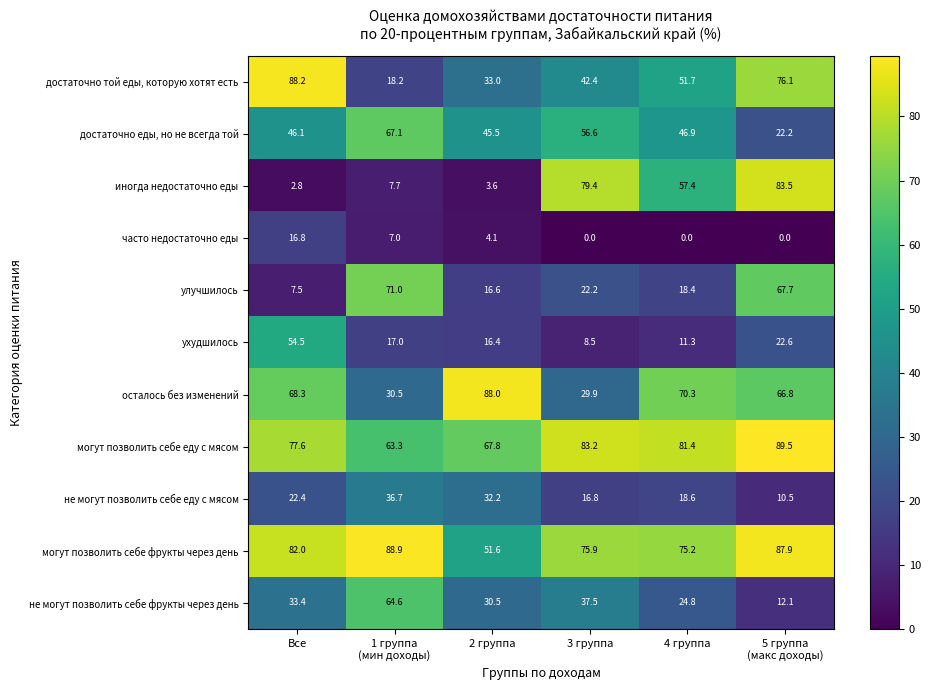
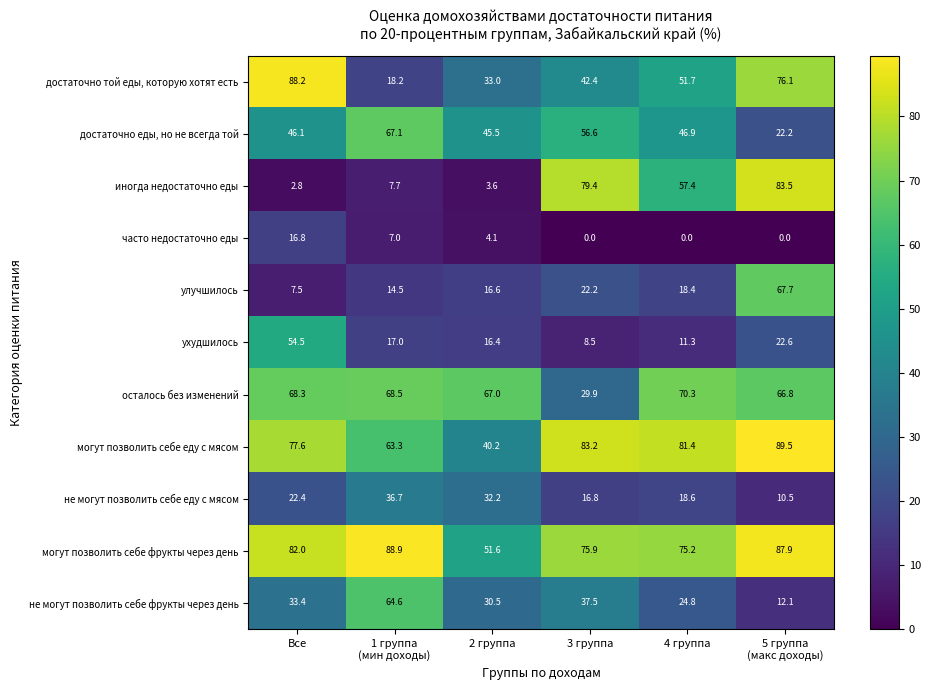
  {
    "достаточно той еды, которую хотят есть": {
      "Все": 88.2,
      "1 группа (мин доходы)": 18.2,
      "2 группа": 33.0,
      "3 группа": 42.4,
      "4 группа": 51.7,
      "5 группа (макс доходы)": 76.1
    },
    "достаточно еды, но не всегда той": {
      "Все": 46.1,
      "1 группа (мин доходы)": 67.1,
      "2 группа": 45.5,
      "3 группа": 56.6,
      "4 группа": 46.9,
      "5 группа (макс доходы)": 22.2
    },
    "иногда недостаточно еды": {
      "Все": 2.8,
      "1 группа (мин доходы)": 7.7,
      "2 группа": 3.6,
      "3 группа": 79.4,
      "4 группа": 57.4,
      "5 группа (макс доходы)": 83.5
    },
    "часто недостаточно еды": {
      "Все": 16.8,
      "1 группа (мин доходы)": 7.0,
      "2 группа": 4.1,
      "3 группа": 0.0,
      "4 группа": 0.0,
      "5 группа (макс доходы)": 0.0
    },
    "улучшилось": {
      "Все": 7.5,
-     "1 группа (мин доходы)": 71.0,
+     "1 группа (мин доходы)": 14.5,
      "2 группа": 16.6,
      "3 группа": 22.2,
      "4 группа": 18.4,
      "5 группа (макс доходы)": 67.7
    },
    "ухудшилось": {
      "Все": 54.5,
      "1 группа (мин доходы)": 17.0,
      "2 группа": 16.4,
      "3 группа": 8.5,
      "4 группа": 11.3,
      "5 группа (макс доходы)": 22.6
    },
    "осталось без изменений": {
      "Все": 68.3,
-     "1 группа (мин доходы)": 30.5,
-     "2 группа": 88.0,
+     "1 группа (мин доходы)": 68.5,
+     "2 группа": 67.0,
      "3 группа": 29.9,
      "4 группа": 70.3,
      "5 группа (макс доходы)": 66.8
    },
    "могут позволить себе еду с мясом": {
      "Все": 77.6,
      "1 группа (мин доходы)": 63.3,
-     "2 группа": 67.8,
+     "2 группа": 40.2,
      "3 группа": 83.2,
      "4 группа": 81.4,
      "5 группа (макс доходы)": 89.5
    },
    "не могут позволить себе еду с мясом": {
      "Все": 22.4,
      "1 группа (мин доходы)": 36.7,
      "2 группа": 32.2,
      "3 группа": 16.8,
      "4 группа": 18.6,
      "5 группа (макс доходы)": 10.5
    },
    "могут позволить себе фрукты через день": {
      "Все": 82.0,
      "1 группа (мин доходы)": 88.9,
      "2 группа": 51.6,
      "3 группа": 75.9,
      "4 группа": 75.2,
      "5 группа (макс доходы)": 87.9
    },
    "не могут позволить себе фрукты через день": {
      "Все": 33.4,
      "1 группа (мин доходы)": 64.6,
      "2 группа": 30.5,
      "3 группа": 37.5,
      "4 группа": 24.8,
      "5 группа (макс доходы)": 12.1
    }
  }
